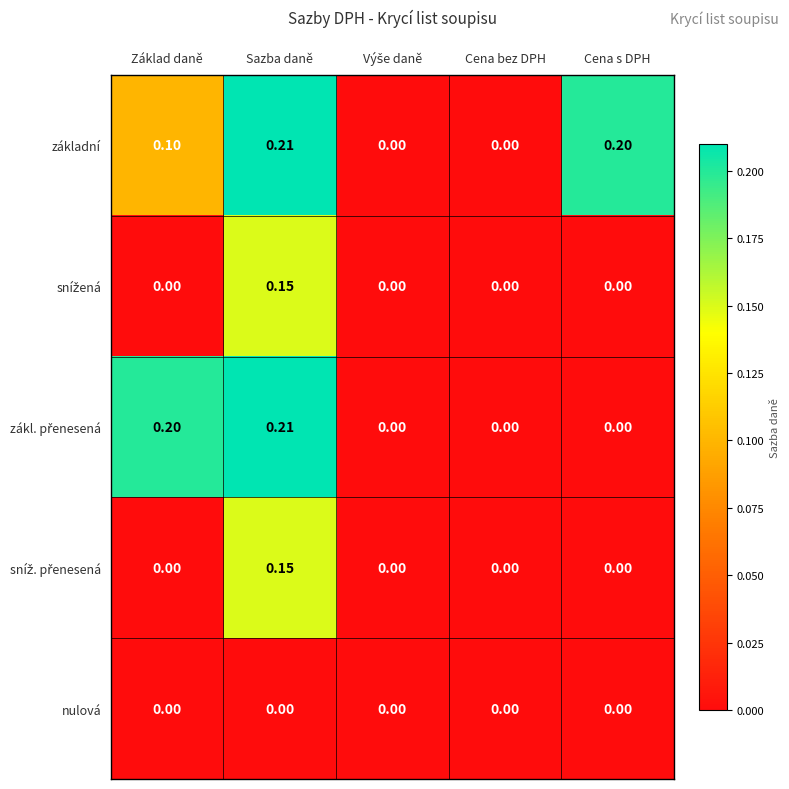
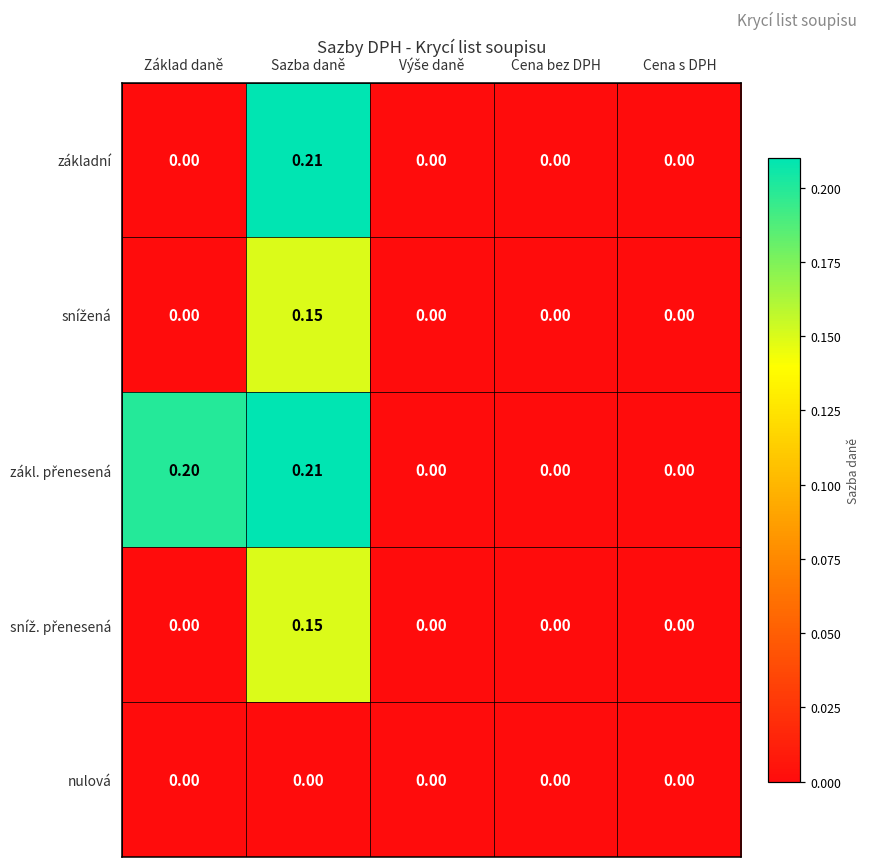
  {
    "základní": {
-     "Základ daně": 0.10,
+     "Základ daně": 0.00,
      "Sazba daně": 0.21,
      "Výše daně": 0.00,
      "Cena bez DPH": 0.00,
-     "Cena s DPH": 0.20
+     "Cena s DPH": 0.00
    },
    "snížená": {
      "Základ daně": 0.00,
      "Sazba daně": 0.15,
      "Výše daně": 0.00,
      "Cena bez DPH": 0.00,
      "Cena s DPH": 0.00
    },
    "zákl. přenesená": {
      "Základ daně": 0.20,
      "Sazba daně": 0.21,
      "Výše daně": 0.00,
      "Cena bez DPH": 0.00,
      "Cena s DPH": 0.00
    },
    "sníž. přenesená": {
      "Základ daně": 0.00,
      "Sazba daně": 0.15,
      "Výše daně": 0.00,
      "Cena bez DPH": 0.00,
      "Cena s DPH": 0.00
    },
    "nulová": {
      "Základ daně": 0.00,
      "Sazba daně": 0.00,
      "Výše daně": 0.00,
      "Cena bez DPH": 0.00,
      "Cena s DPH": 0.00
    }
  }
